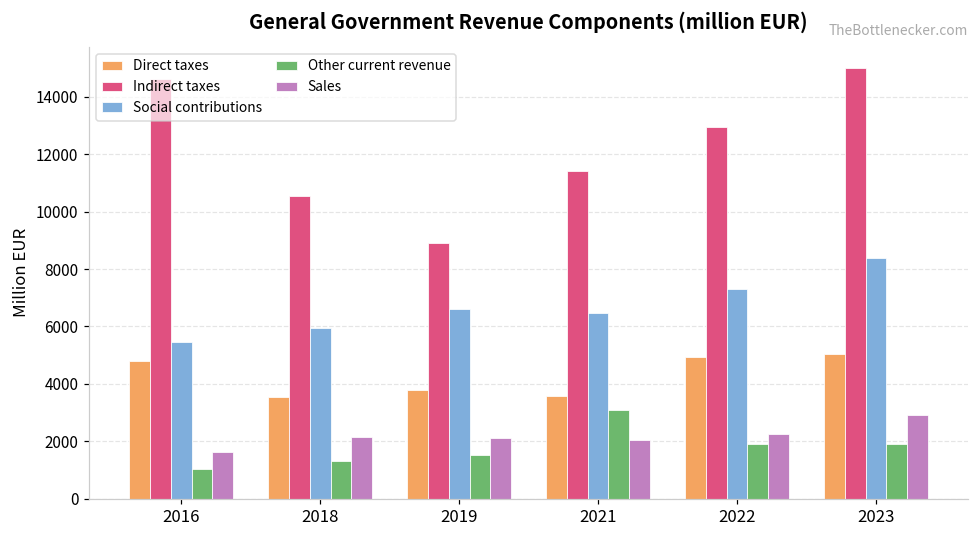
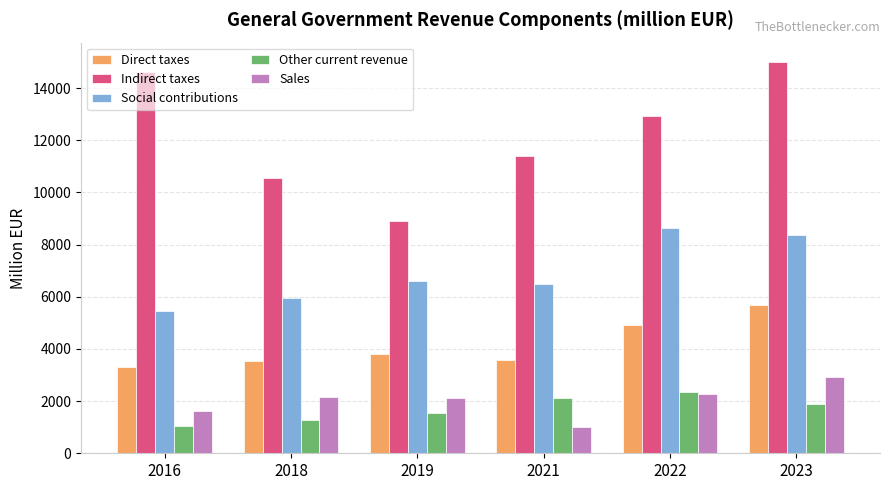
  {
    "Direct taxes": {
-     "2016": 4800,
+     "2016": 3300,
      "2018": 3600,
      "2019": 3800,
      "2021": 3600,
      "2022": 4900,
-     "2023": 5100
+     "2023": 5700
    },
    "Indirect taxes": {
      "2018": 10600,
      "2019": 8900,
      "2021": 11400,
      "2022": 12900,
      "2023": 15000
    },
    "Social contributions": {
      "2016": 5500,
      "2018": 6000,
      "2019": 6600,
      "2021": 6500,
-     "2022": 7300,
+     "2022": 8600,
      "2023": 8400
    },
    "Other current revenue": {
      "2016": 1000,
      "2018": 1300,
      "2019": 1500,
-     "2021": 3100,
-     "2022": 1900,
+     "2021": 2100,
+     "2022": 2300,
      "2023": 1900
    },
    "Sales": {
      "2016": 1600,
      "2018": 2200,
      "2019": 2100,
-     "2021": 2000,
+     "2021": 1000,
      "2022": 2300,
      "2023": 2900
    }
  }
